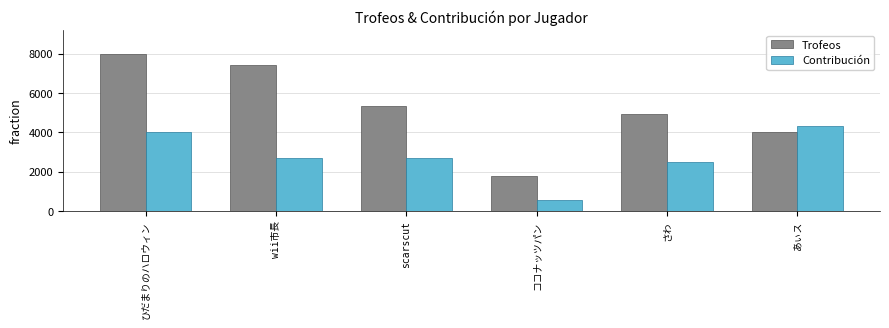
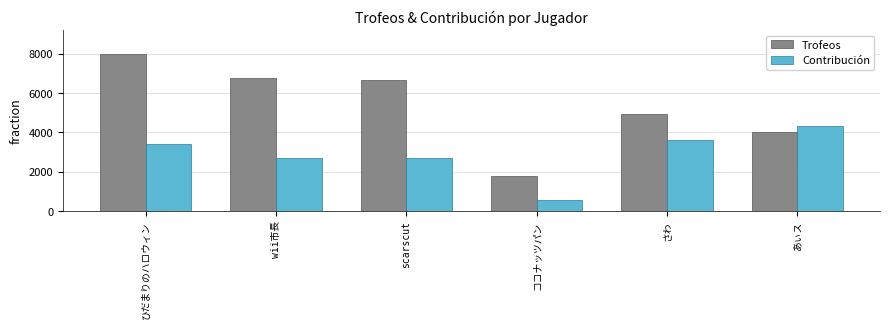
  {
    "Trofeos": {
      "ひだまりのハロウィン": 8000,
-     "wii市長": 7400,
-     "scarscut": 5300,
+     "wii市長": 6800,
+     "scarscut": 6600,
      "ココナッツパン": 1800,
      "さわ": 4900,
      "あぃス": 4000
    },
    "Contribución": {
-     "ひだまりのハロウィン": 4000,
+     "ひだまりのハロウィン": 3400,
      "wii市長": 2700,
      "scarscut": 2700,
      "ココナッツパン": 500,
-     "さわ": 2500,
+     "さわ": 3600,
      "あぃス": 4300
    }
  }
